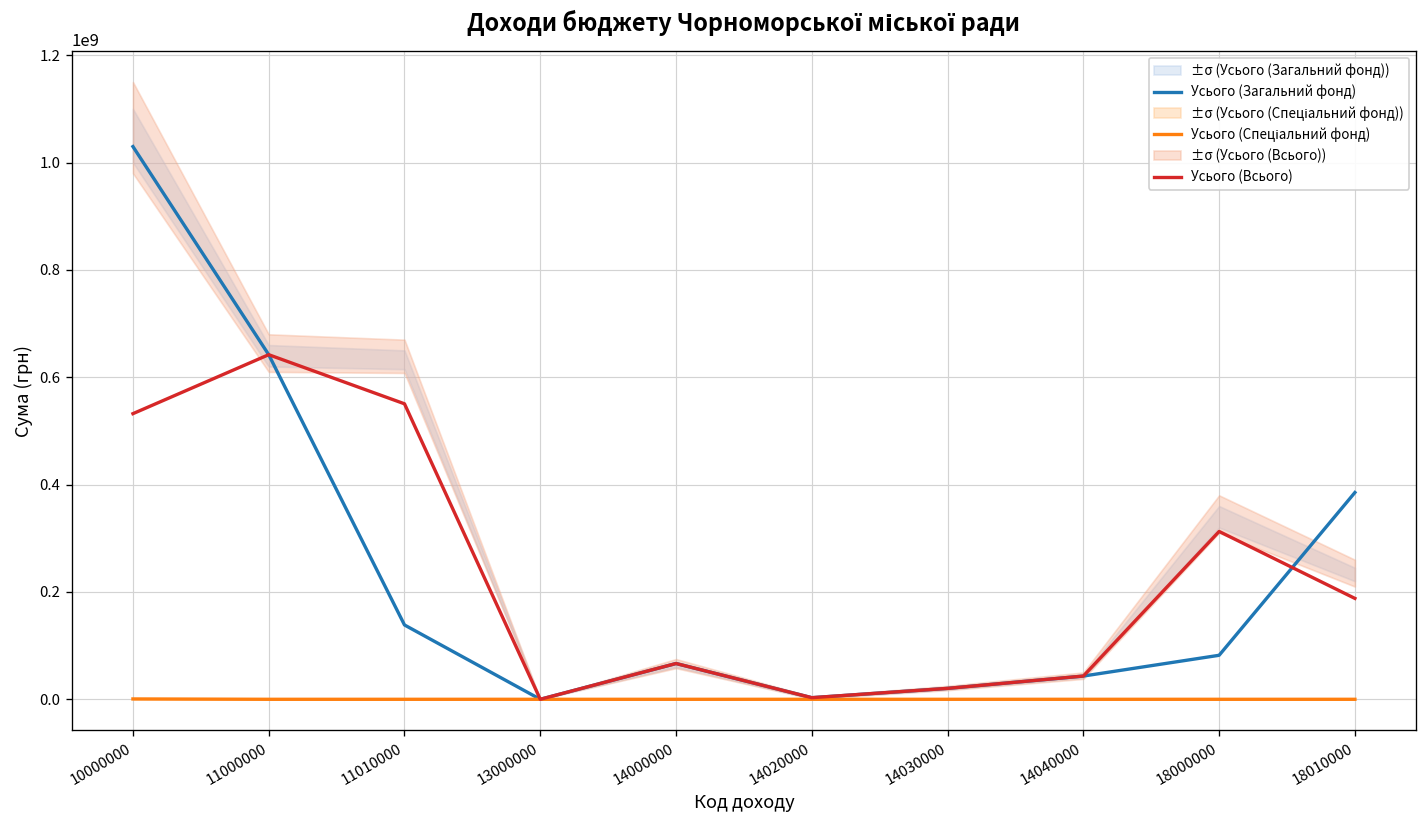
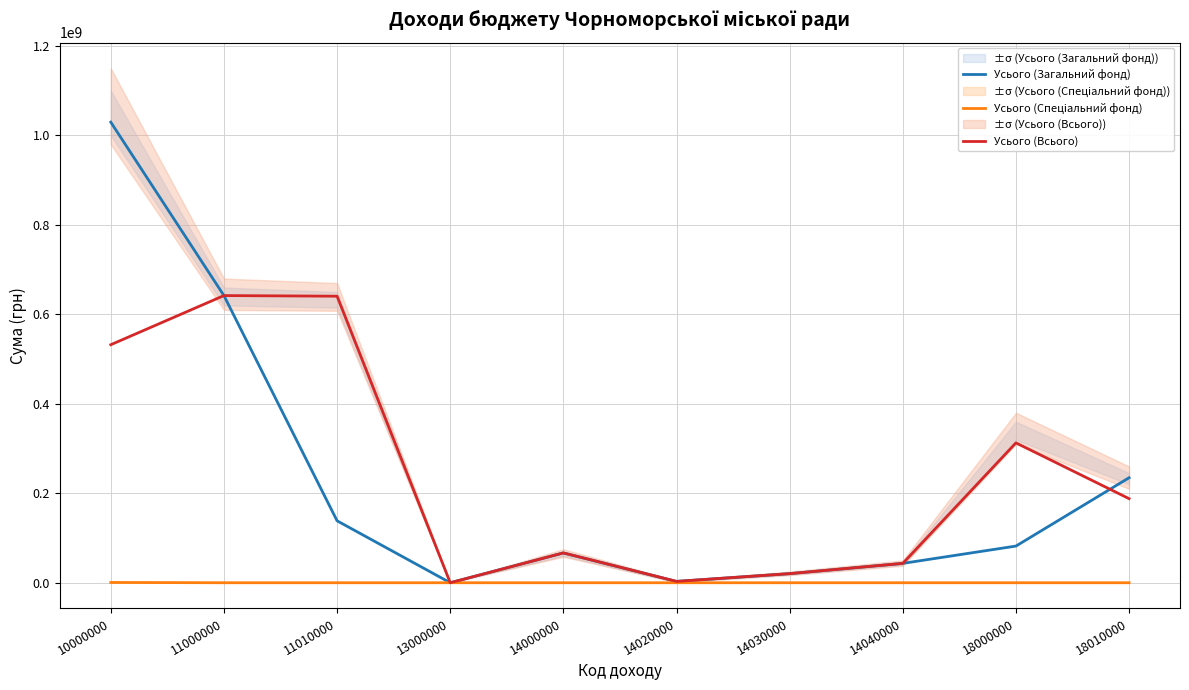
  {
    "Усього (Загальний фонд)": {
      "10000000": 1030000000,
      "11010000": 140000000,
      "18000000": 80000000,
-     "18010000": 390000000
+     "18010000": 230000000
    },
    "Усього (Всього)": {
      "10000000": 530000000,
-     "11010000": 550000000,
+     "11010000": 640000000,
      "18000000": 310000000,
      "18010000": 190000000
    }
  }
